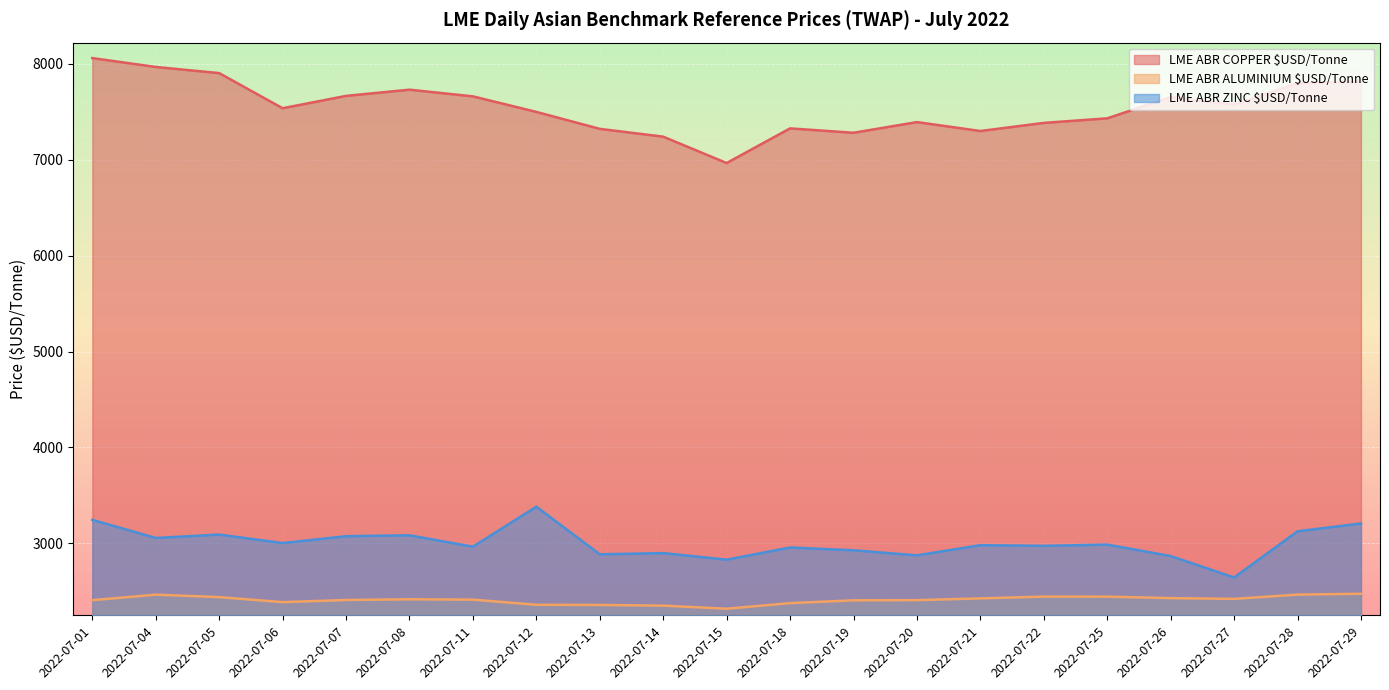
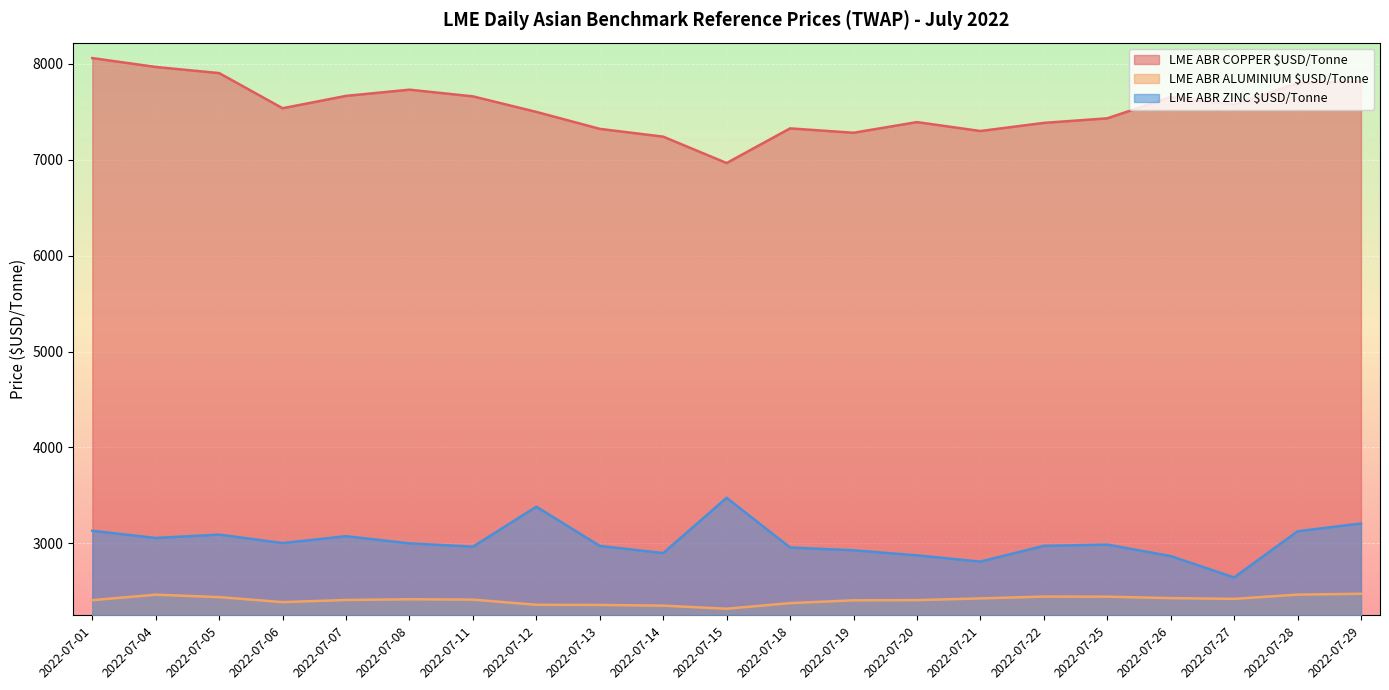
  {
    "LME ABR ZINC $USD/Tonne": {
-     "2022-07-01": 3200,
+     "2022-07-01": 3100,
      "2022-07-04": 3100,
      "2022-07-05": 3100,
      "2022-07-06": 3000,
      "2022-07-07": 3100,
-     "2022-07-08": 3100,
+     "2022-07-08": 3000,
      "2022-07-11": 3000,
      "2022-07-12": 3400,
-     "2022-07-13": 2900,
+     "2022-07-13": 3000,
      "2022-07-14": 2900,
-     "2022-07-15": 2800,
+     "2022-07-15": 3500,
      "2022-07-18": 3000,
      "2022-07-19": 2900,
      "2022-07-20": 2900,
-     "2022-07-21": 3000,
+     "2022-07-21": 2800,
      "2022-07-22": 3000,
      "2022-07-25": 3000,
      "2022-07-26": 2900,
      "2022-07-27": 2600,
      "2022-07-28": 3100,
      "2022-07-29": 3200
    }
  }
